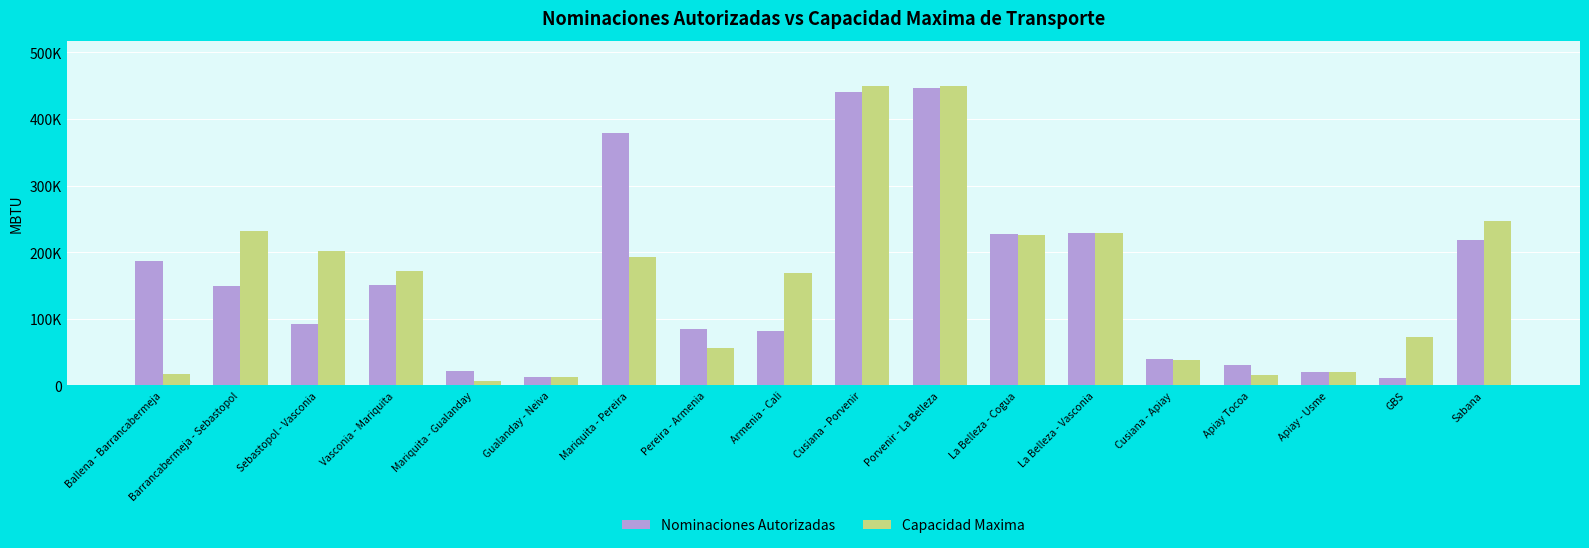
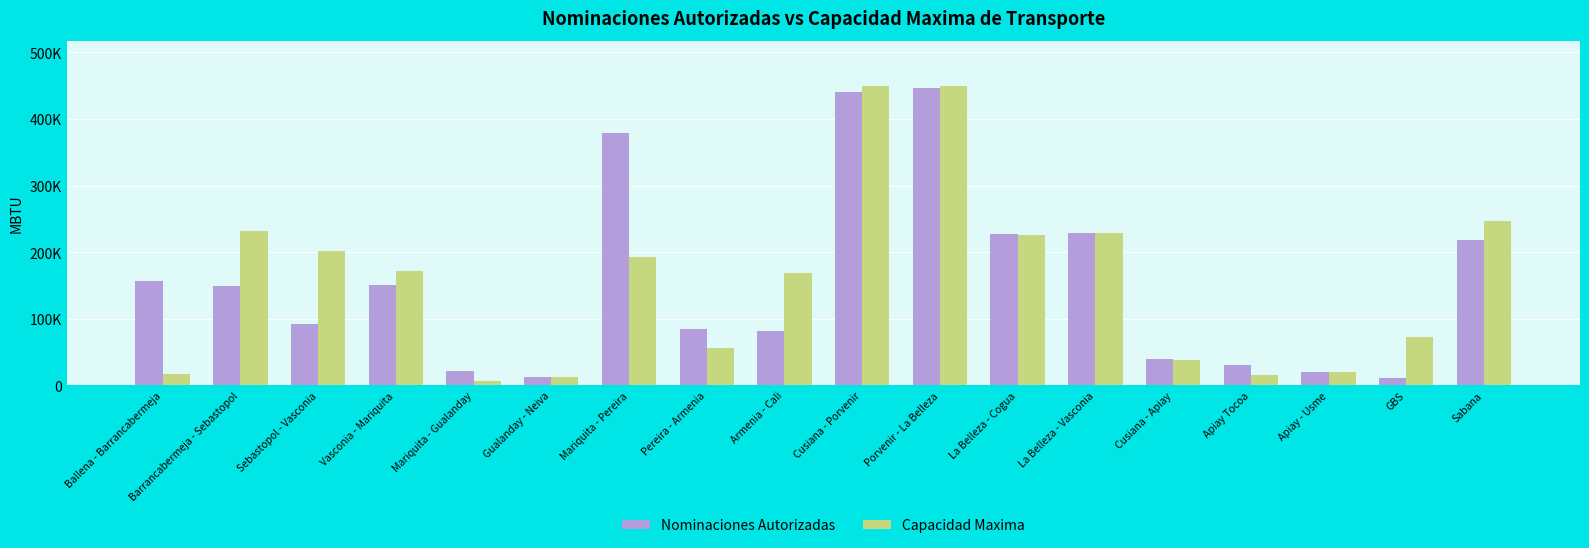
  {
    "Nominaciones Autorizadas": {
-     "Ballena - Barrancabermeja": 190000,
+     "Ballena - Barrancabermeja": 160000,
      "Barrancabermeja - Sebastopol": 150000,
      "Sebastopol - Vasconia": 90000,
      "Vasconia - Mariquita": 150000,
      "Mariquita - Gualanday": 20000,
      "Gualanday - Neiva": 10000,
      "Mariquita - Pereira": 380000,
      "Pereira - Armenia": 90000,
      "Armenia - Cali": 80000,
      "Cusiana - Porvenir": 440000,
      "Porvenir - La Belleza": 450000,
      "La Belleza - Cogua": 230000,
      "La Belleza - Vasconia": 230000,
      "Cusiana - Apiay": 40000,
      "Apiay Tocoa": 30000,
      "Apiay - Usme": 20000,
      "GBS": 10000,
      "Sabana": 220000
    },
    "Capacidad Maxima": {
      "Ballena - Barrancabermeja": 20000,
      "Barrancabermeja - Sebastopol": 230000,
      "Sebastopol - Vasconia": 200000,
      "Vasconia - Mariquita": 170000,
      "Mariquita - Gualanday": 10000,
      "Gualanday - Neiva": 10000,
      "Mariquita - Pereira": 190000,
      "Pereira - Armenia": 60000,
      "Armenia - Cali": 170000,
      "Cusiana - Porvenir": 450000,
      "Porvenir - La Belleza": 450000,
      "La Belleza - Cogua": 230000,
      "La Belleza - Vasconia": 230000,
      "Cusiana - Apiay": 40000,
      "Apiay Tocoa": 20000,
      "Apiay - Usme": 20000,
      "GBS": 70000,
      "Sabana": 250000
    }
  }
